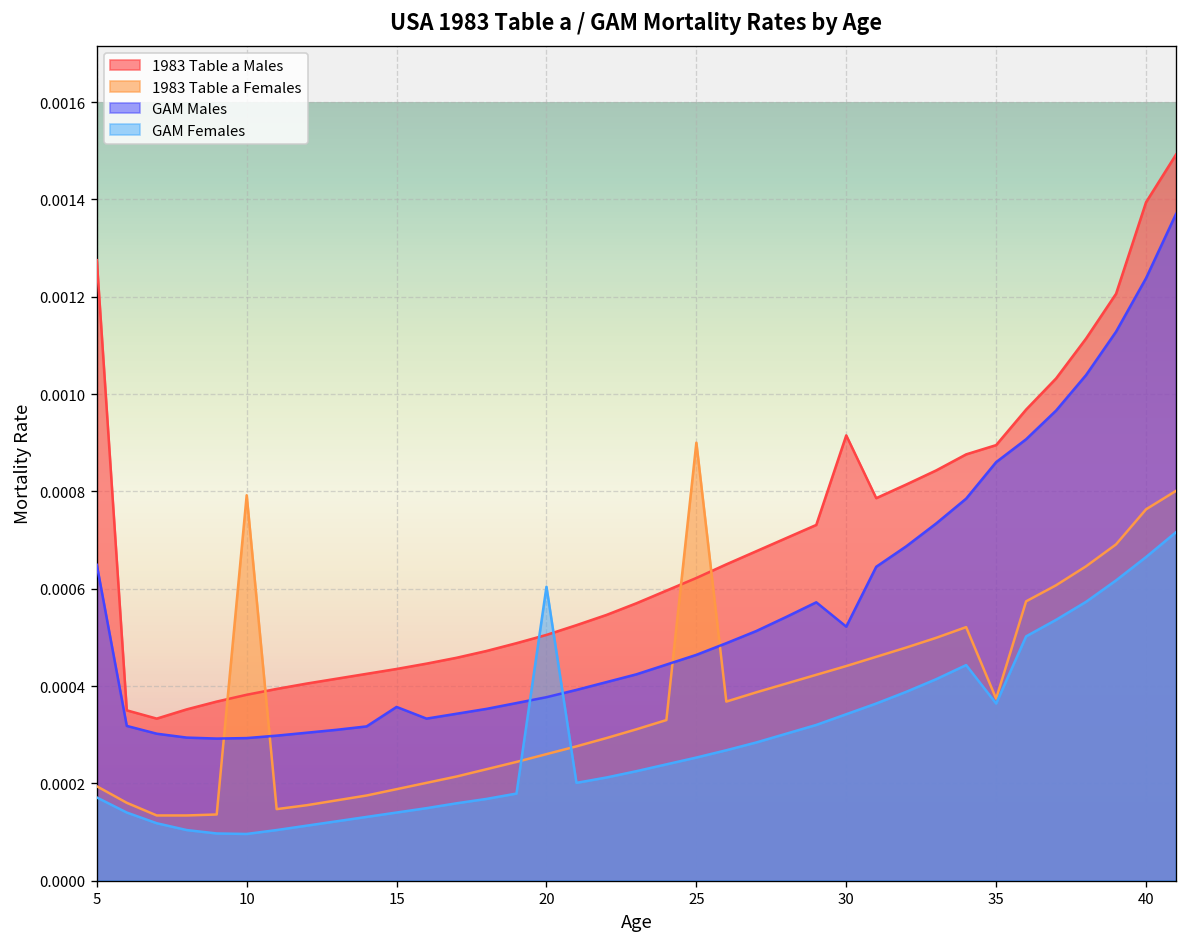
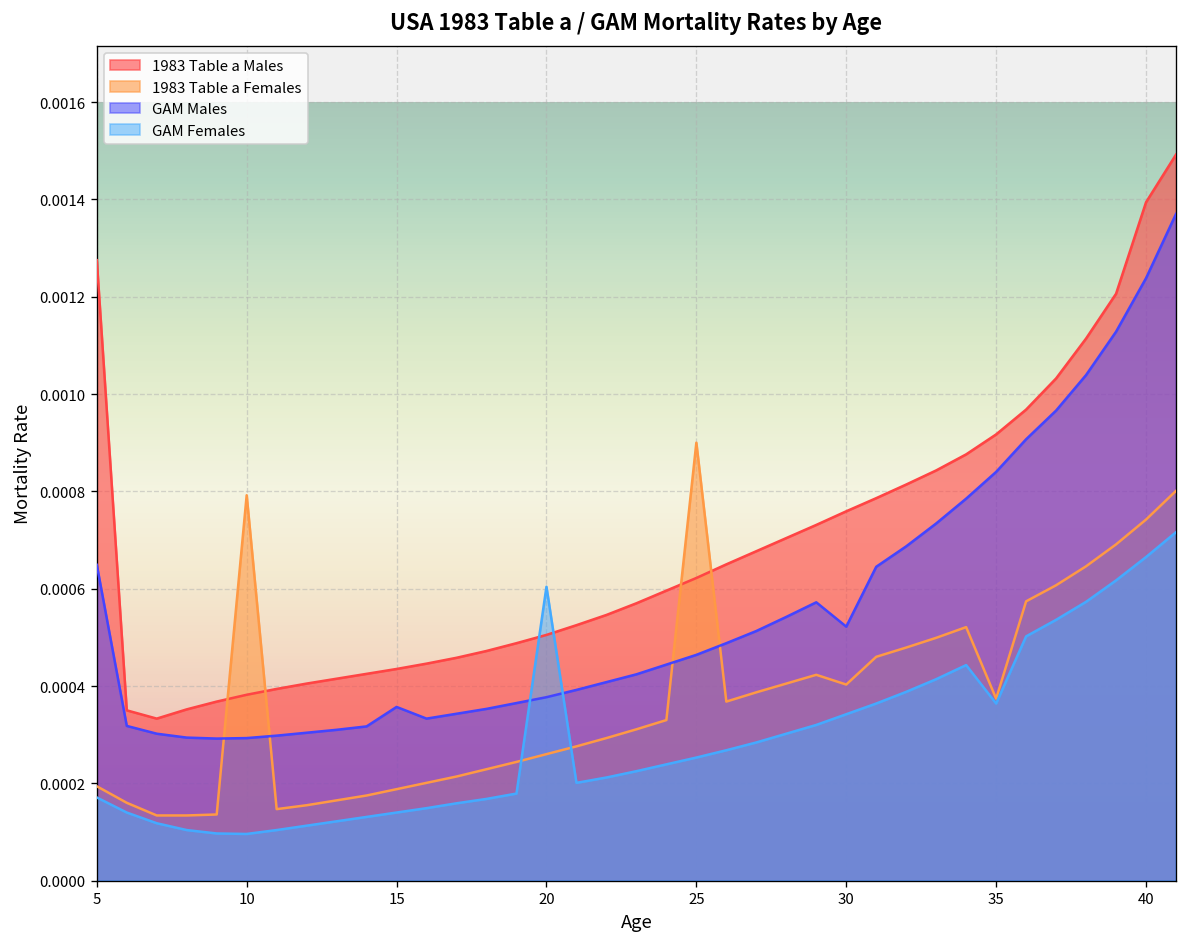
  {
    "1983 Table a Males": {
      "5": 0.00128,
      "10": 0.00038,
      "15": 0.00044,
      "20": 0.00051,
      "25": 0.00062,
-     "30": 0.00092,
-     "35": 0.00090,
+     "30": 0.00076,
+     "35": 0.00092,
      "40": 0.00139
    },
    "1983 Table a Females": {
      "5": 0.00019,
      "10": 0.00079,
      "15": 0.00019,
      "20": 0.00026,
      "25": 0.00090,
-     "30": 0.00044,
+     "30": 0.00040,
      "35": 0.00037,
-     "40": 0.00076
+     "40": 0.00074
    },
    "GAM Males": {
      "5": 0.00065,
      "10": 0.00029,
      "15": 0.00036,
      "20": 0.00038,
      "25": 0.00046,
      "30": 0.00052,
-     "35": 0.00086,
+     "35": 0.00084,
      "40": 0.00124
    },
    "GAM Females": {
      "5": 0.00017,
      "10": 0.00010,
      "15": 0.00014,
      "20": 0.00060,
      "25": 0.00025,
      "30": 0.00034,
      "35": 0.00036,
      "40": 0.00067
    }
  }
